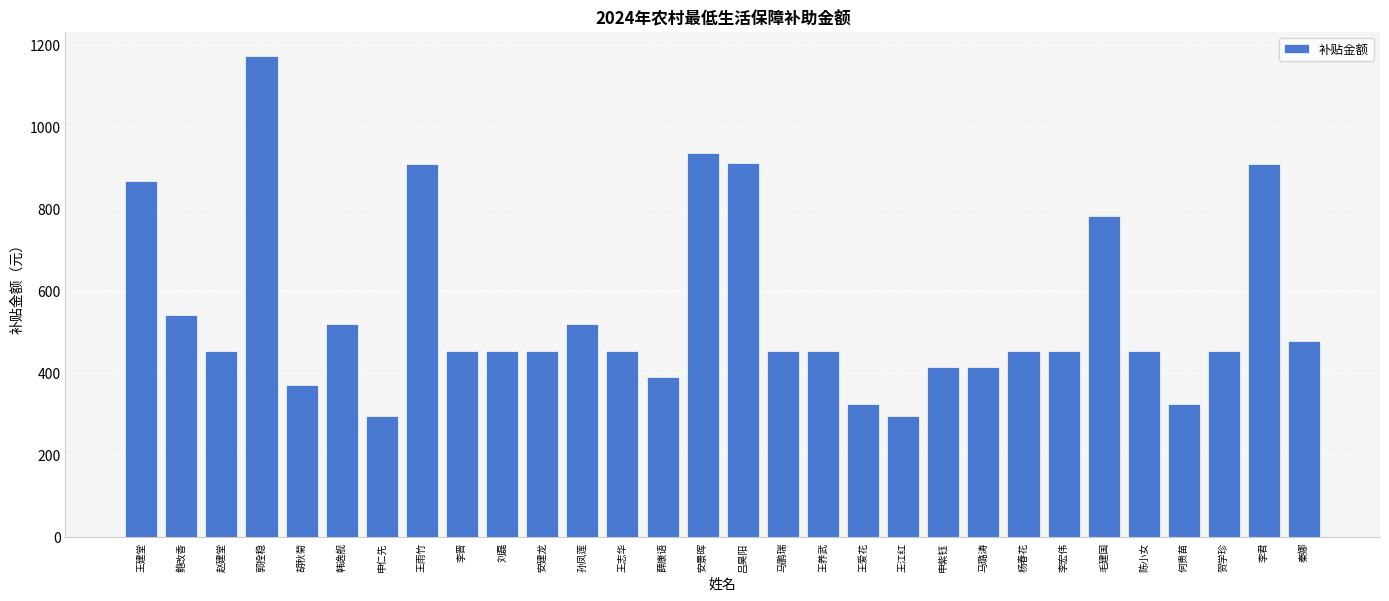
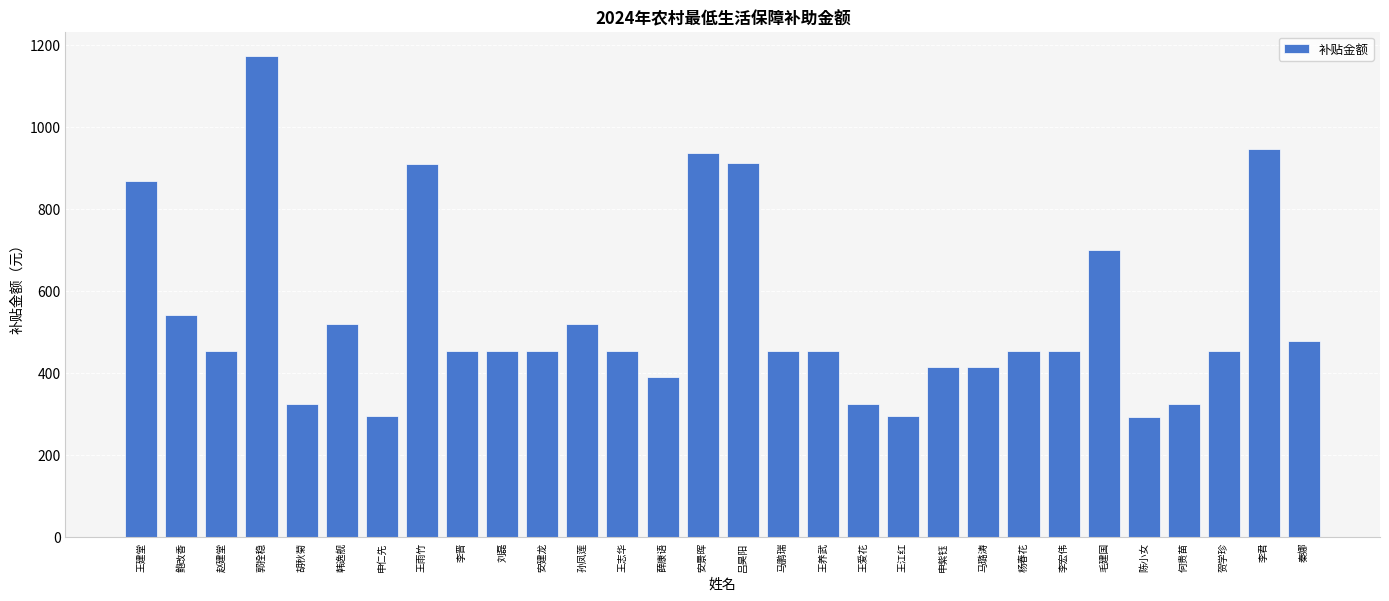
  {
    "王建堂": 870,
    "鲍改香": 540,
    "赵建堂": 460,
    "郭拴稳": 1170,
-   "胡秋菊": 370,
+   "胡秋菊": 330,
    "韩逸舰": 520,
    "申仁先": 300,
    "王雨竹": 910,
    "李晋": 460,
    "刘磊": 460,
    "安建龙": 460,
    "孙凤莲": 520,
    "王志华": 460,
    "薛康语": 390,
    "安景晖": 940,
    "吕昊阳": 910,
    "马鹏瑞": 460,
    "王养武": 460,
    "王爱花": 330,
    "王江红": 300,
    "申紫钰": 410,
    "马璐涛": 410,
    "杨春花": 460,
    "李宏伟": 460,
-   "毛建国": 780,
-   "陈小女": 460,
+   "毛建国": 700,
+   "陈小女": 290,
    "何贵苗": 330,
    "贺学珍": 460,
-   "李君": 910,
+   "李君": 950,
    "秦娜": 480
  }
